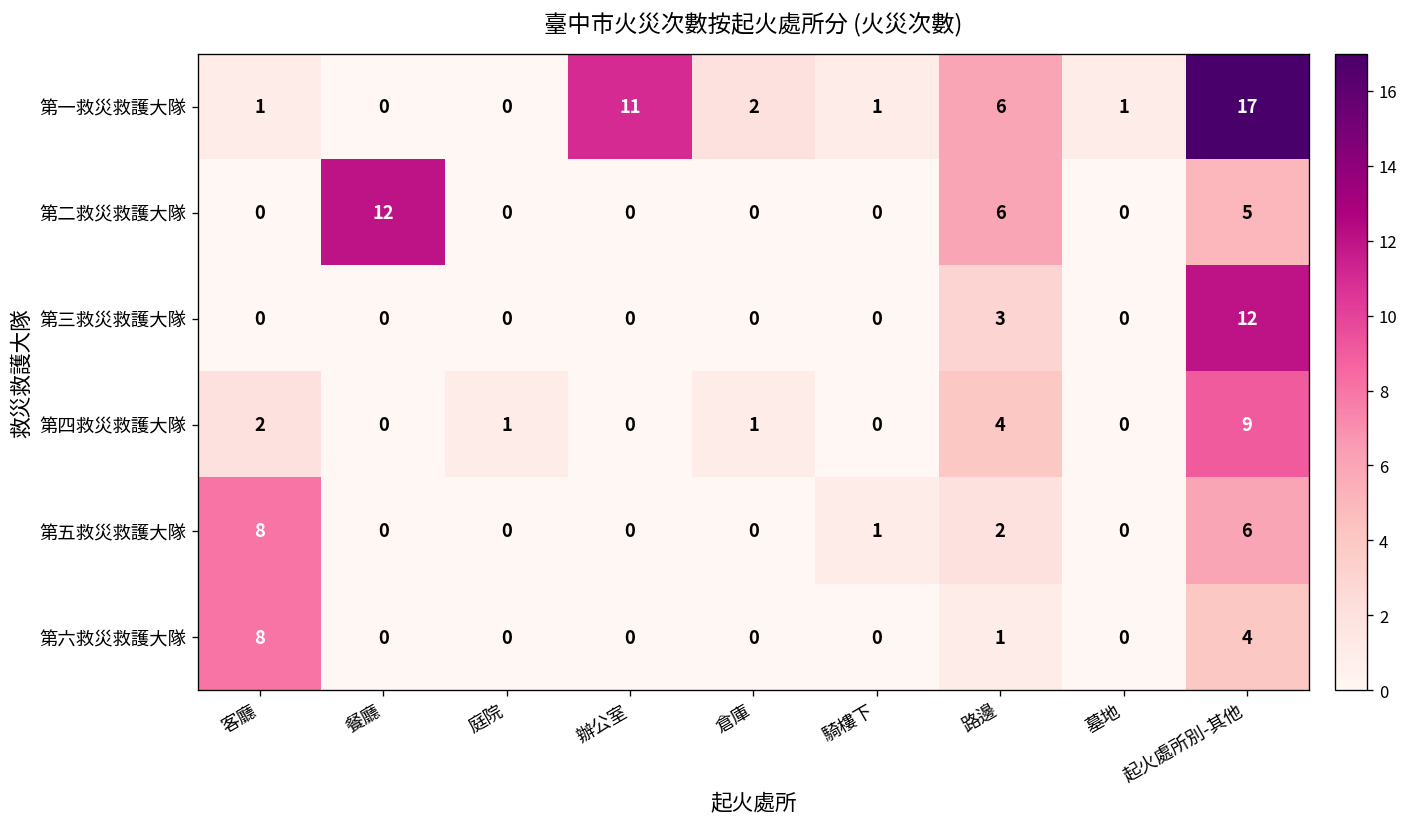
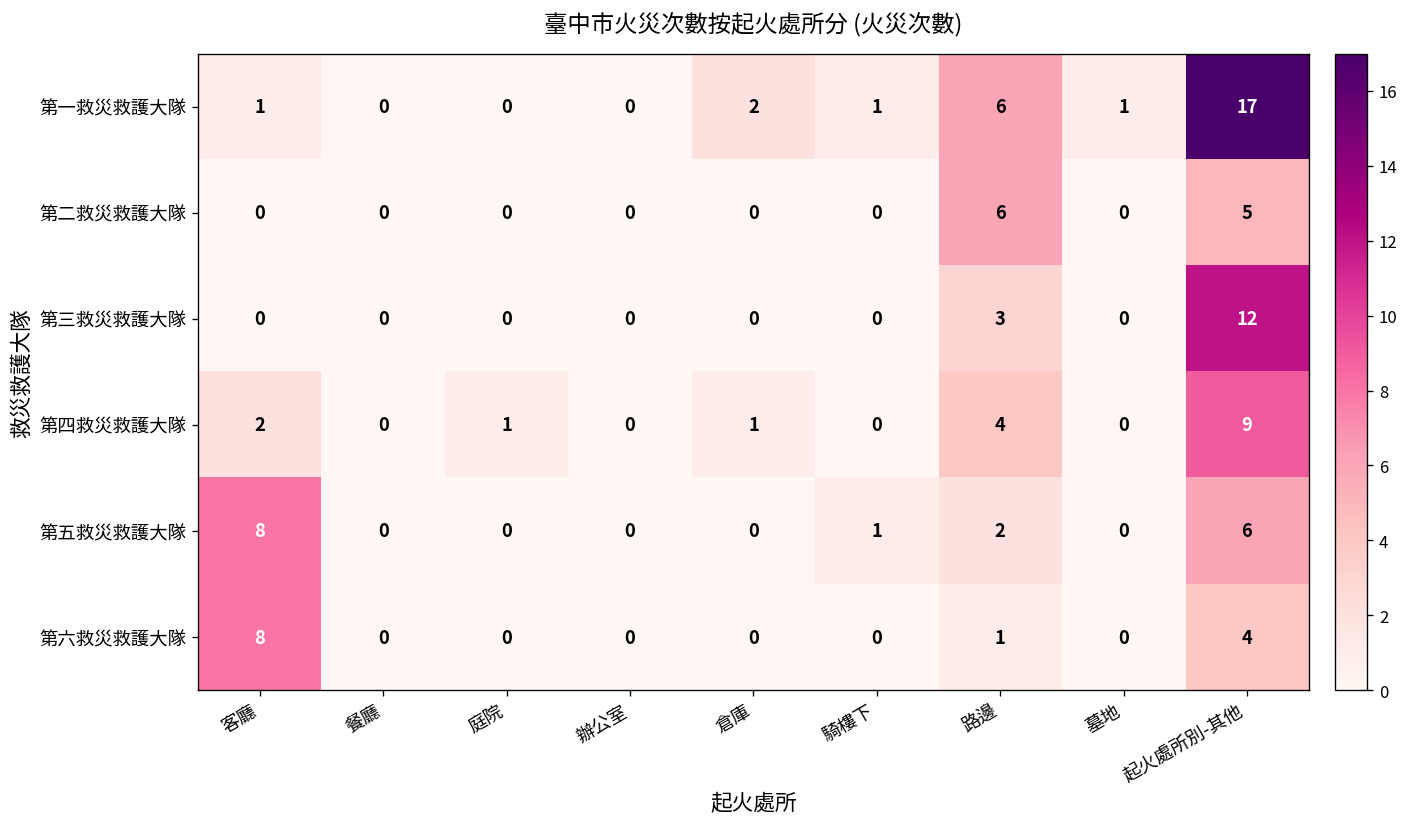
  {
    "第一救災救護大隊": {
      "客廳": 1,
      "餐廳": 0,
      "庭院": 0,
-     "辦公室": 11,
+     "辦公室": 0,
      "倉庫": 2,
      "騎樓下": 1,
      "路邊": 6,
      "墓地": 1,
      "起火處所別-其他": 17
    },
    "第二救災救護大隊": {
      "客廳": 0,
-     "餐廳": 12,
+     "餐廳": 0,
      "庭院": 0,
      "辦公室": 0,
      "倉庫": 0,
      "騎樓下": 0,
      "路邊": 6,
      "墓地": 0,
      "起火處所別-其他": 5
    },
    "第三救災救護大隊": {
      "客廳": 0,
      "餐廳": 0,
      "庭院": 0,
      "辦公室": 0,
      "倉庫": 0,
      "騎樓下": 0,
      "路邊": 3,
      "墓地": 0,
      "起火處所別-其他": 12
    },
    "第四救災救護大隊": {
      "客廳": 2,
      "餐廳": 0,
      "庭院": 1,
      "辦公室": 0,
      "倉庫": 1,
      "騎樓下": 0,
      "路邊": 4,
      "墓地": 0,
      "起火處所別-其他": 9
    },
    "第五救災救護大隊": {
      "客廳": 8,
      "餐廳": 0,
      "庭院": 0,
      "辦公室": 0,
      "倉庫": 0,
      "騎樓下": 1,
      "路邊": 2,
      "墓地": 0,
      "起火處所別-其他": 6
    },
    "第六救災救護大隊": {
      "客廳": 8,
      "餐廳": 0,
      "庭院": 0,
      "辦公室": 0,
      "倉庫": 0,
      "騎樓下": 0,
      "路邊": 1,
      "墓地": 0,
      "起火處所別-其他": 4
    }
  }
